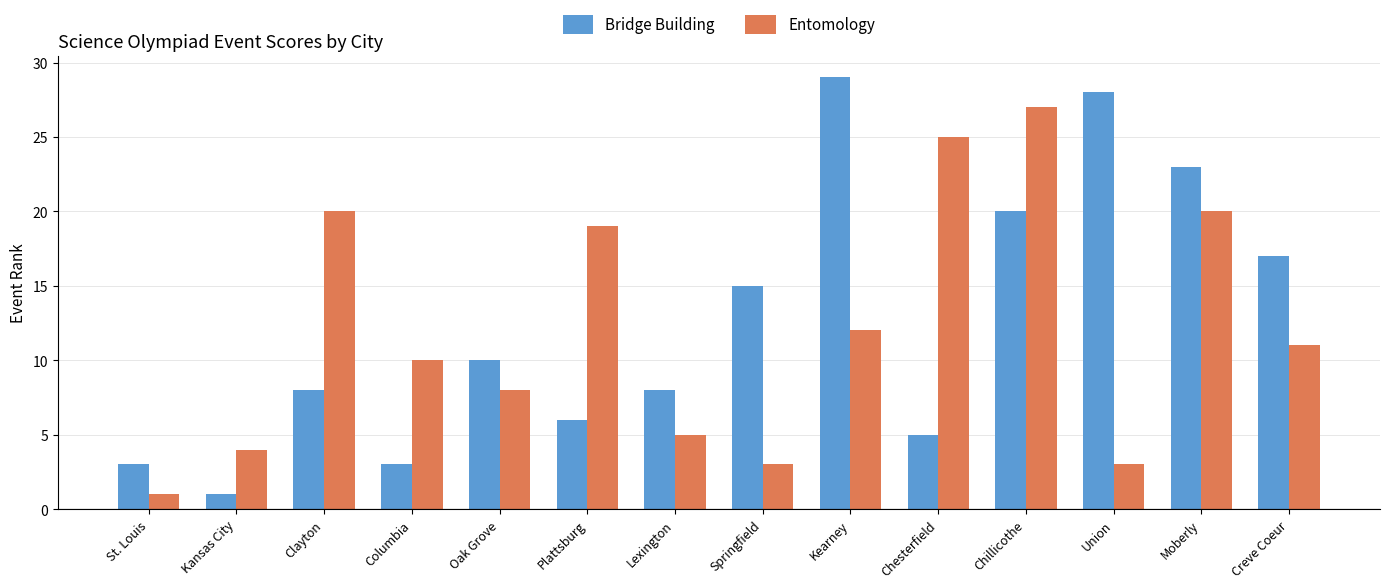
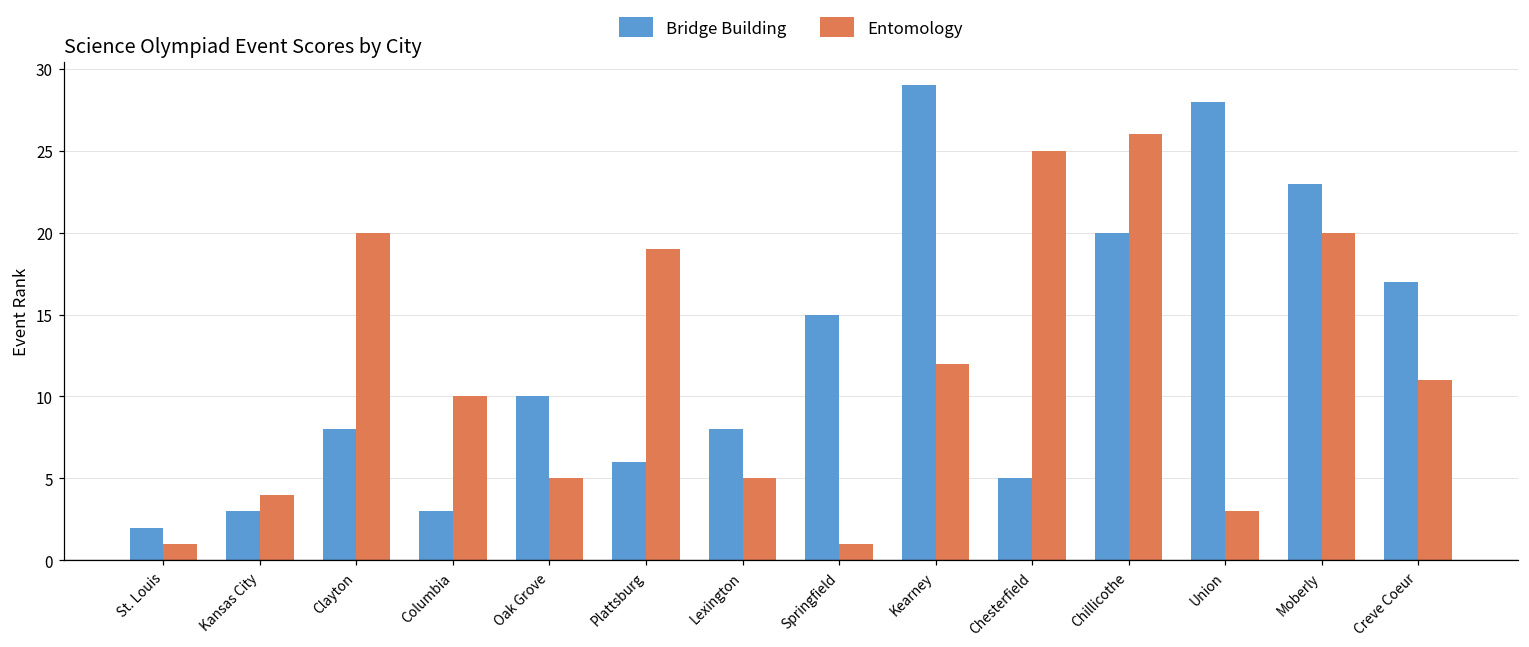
  {
    "Bridge Building": {
-     "St. Louis": 3,
-     "Kansas City": 1,
+     "St. Louis": 2,
+     "Kansas City": 3,
      "Clayton": 8,
      "Columbia": 3,
      "Oak Grove": 10,
      "Plattsburg": 6,
      "Lexington": 8,
      "Springfield": 15,
      "Kearney": 29,
      "Chesterfield": 5,
      "Chillicothe": 20,
      "Union": 28,
      "Moberly": 23,
      "Creve Coeur": 17
    },
    "Entomology": {
      "St. Louis": 1,
      "Kansas City": 4,
      "Clayton": 20,
      "Columbia": 10,
-     "Oak Grove": 8,
+     "Oak Grove": 5,
      "Plattsburg": 19,
      "Lexington": 5,
-     "Springfield": 3,
+     "Springfield": 1,
      "Kearney": 12,
      "Chesterfield": 25,
-     "Chillicothe": 27,
+     "Chillicothe": 26,
      "Union": 3,
      "Moberly": 20,
      "Creve Coeur": 11
    }
  }
